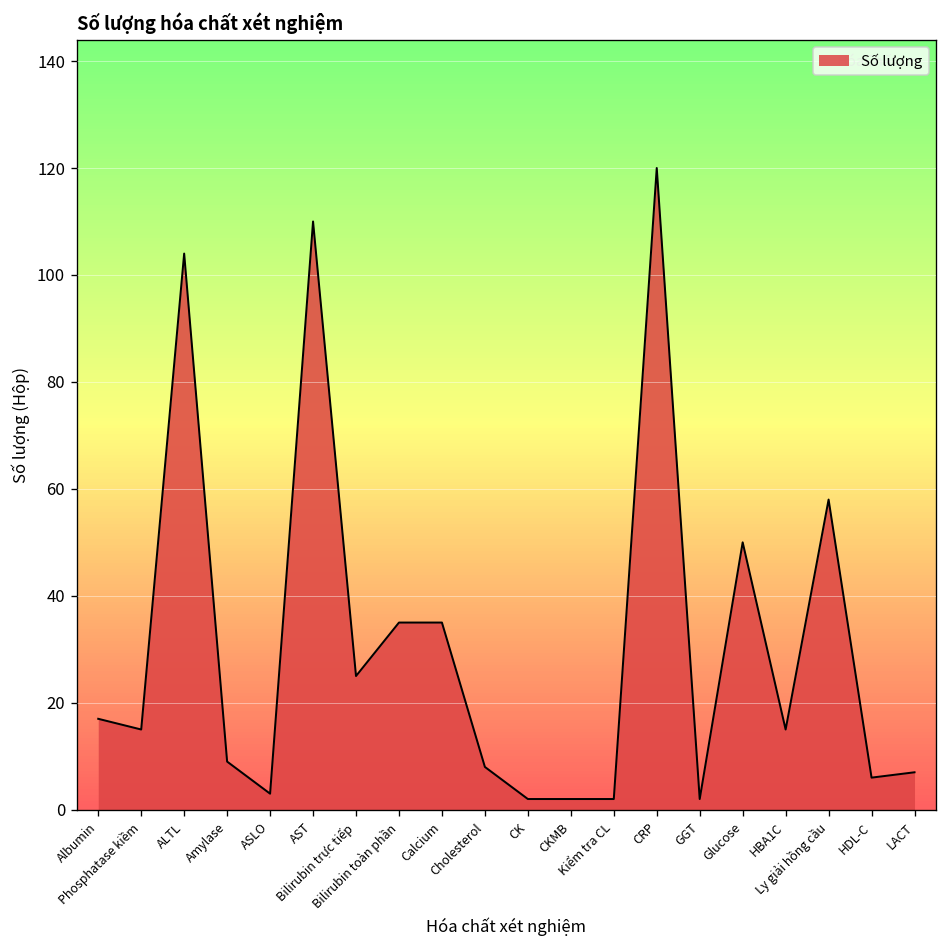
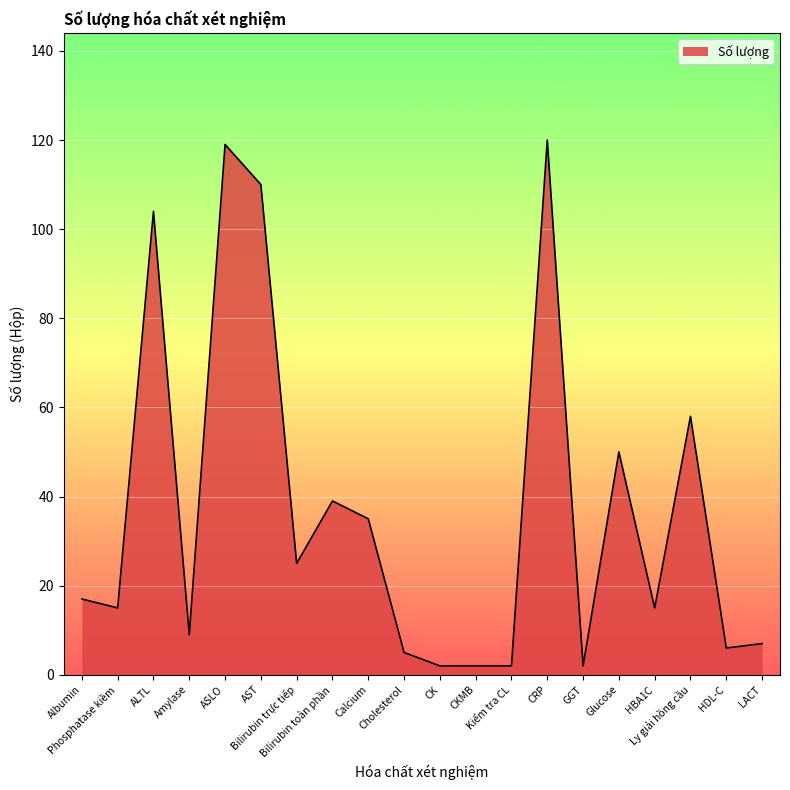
  {
    "Albumin": 17,
    "Phosphatase kiềm": 15,
    "ALTL": 104,
    "Amylase": 9,
-   "ASLO": 3,
+   "ASLO": 119,
    "AST": 110,
    "Bilirubin trực tiếp": 25,
-   "Bilirubin toàn phần": 35,
+   "Bilirubin toàn phần": 39,
    "Calcium": 35,
-   "Cholesterol": 8,
+   "Cholesterol": 5,
    "CK": 2,
    "CKMB": 2,
    "Kiểm tra CL": 2,
    "CRP": 120,
    "GGT": 2,
    "Glucose": 50,
    "HBA1C": 15,
    "Ly giải hồng cầu": 58,
    "HDL-C": 6,
    "LACT": 7
  }
